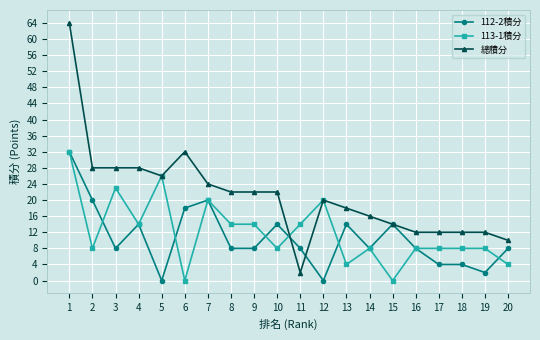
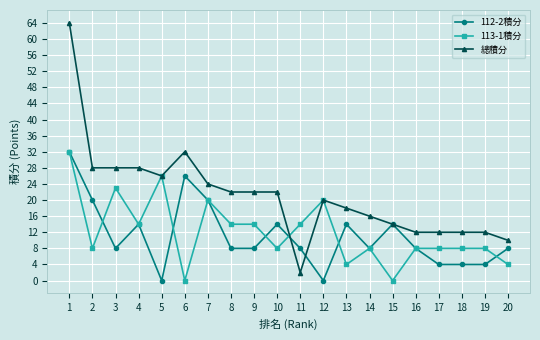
  {
    "112-2積分": {
      "2": 20,
      "3": 8,
      "5": 0,
-     "6": 18,
+     "6": 26,
      "8": 8,
      "9": 8,
      "10": 14,
      "11": 8,
      "12": 0,
      "13": 14,
      "17": 4,
      "18": 4,
-     "19": 2,
+     "19": 4,
      "20": 8
    },
    "113-1積分": {
      "2": 8,
      "3": 23,
      "6": 0,
      "8": 14,
      "9": 14,
      "10": 8,
      "11": 14,
      "13": 4,
      "15": 0,
      "17": 8,
      "18": 8,
      "19": 8,
      "20": 4
    },
    "總積分": {
      "1": 64,
      "2": 28,
      "3": 28,
      "4": 28,
      "6": 32,
      "7": 24,
      "8": 22,
      "9": 22,
      "10": 22,
      "11": 2,
      "13": 18,
      "14": 16,
      "16": 12,
      "17": 12,
      "18": 12,
      "19": 12,
      "20": 10
    }
  }
